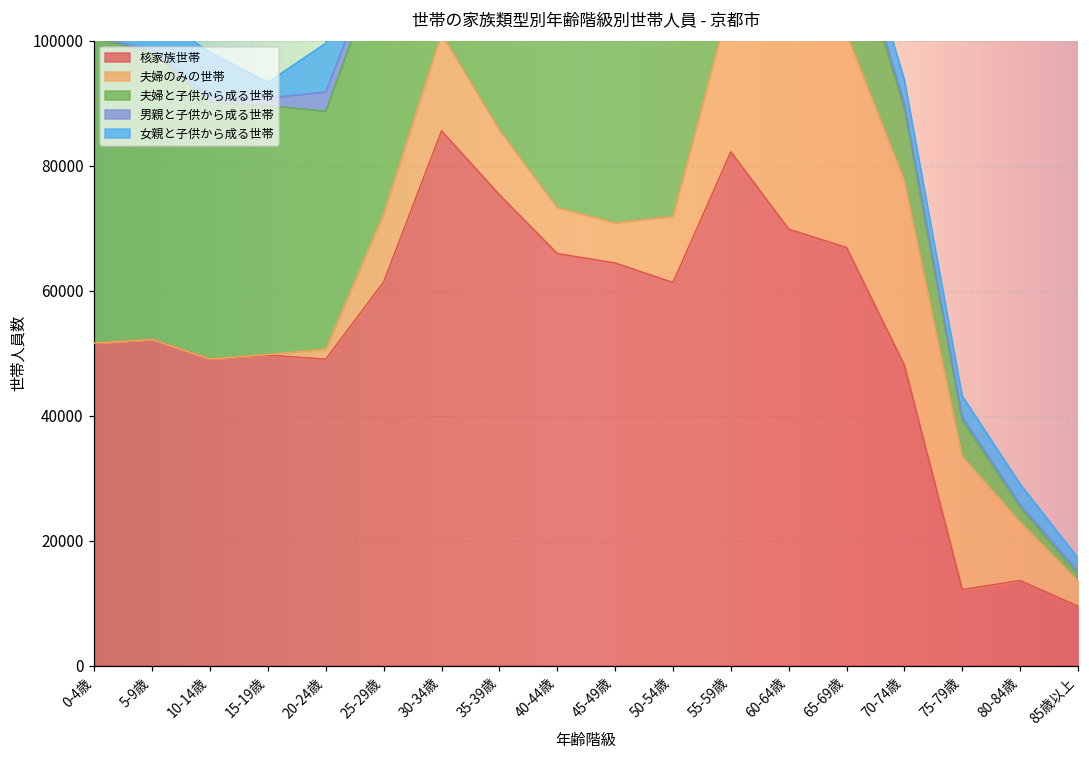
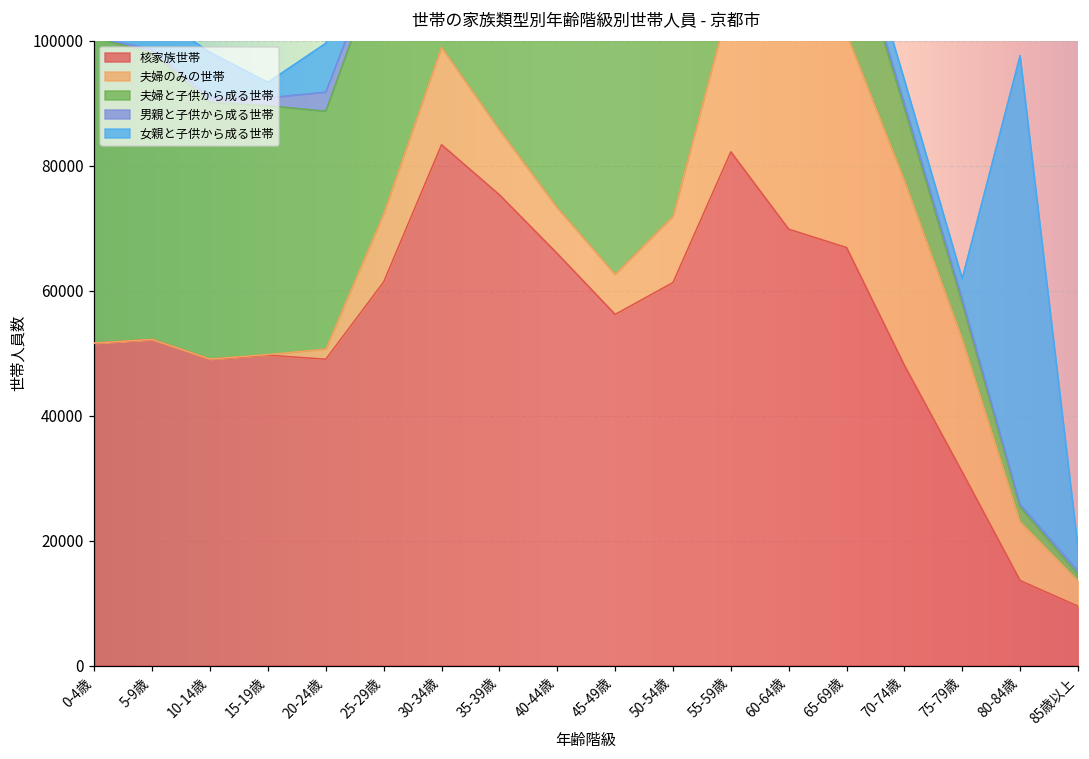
  {
    "核家族世帯": {
      "20-24歳": 49000,
      "25-29歳": 61000,
-     "30-34歳": 86000,
+     "30-34歳": 83000,
      "35-39歳": 75000,
      "40-44歳": 66000,
-     "45-49歳": 64000,
+     "45-49歳": 56000,
      "50-54歳": 61000,
      "55-59歳": 82000,
      "60-64歳": 70000,
      "65-69歳": 67000,
      "70-74歳": 48000,
-     "75-79歳": 12000,
+     "75-79歳": 31000,
      "80-84歳": 14000,
      "85歳以上": 10000
    },
    "夫婦のみの世帯": {
      "20-24歳": 2000,
      "25-29歳": 11000,
      "35-39歳": 10000,
      "40-44歳": 7000,
      "45-49歳": 6000,
      "50-54歳": 11000,
      "70-74歳": 30000,
      "75-79歳": 21000,
      "80-84歳": 9000,
      "85歳以上": 4000
    },
    "夫婦と子供から成る世帯": {
      "20-24歳": 38000,
      "70-74歳": 12000,
      "75-79歳": 6000,
      "85歳以上": 1000
    },
    "男親と子供から成る世帯": {
      "20-24歳": 3000,
      "70-74歳": 1000,
      "75-79歳": 1000,
      "85歳以上": 1000
    },
    "女親と子供から成る世帯": {
      "20-24歳": 8000,
      "70-74歳": 4000,
      "75-79歳": 3000,
-     "80-84歳": 3000,
-     "85歳以上": 2000
+     "80-84歳": 72000,
+     "85歳以上": 4000
    }
  }
